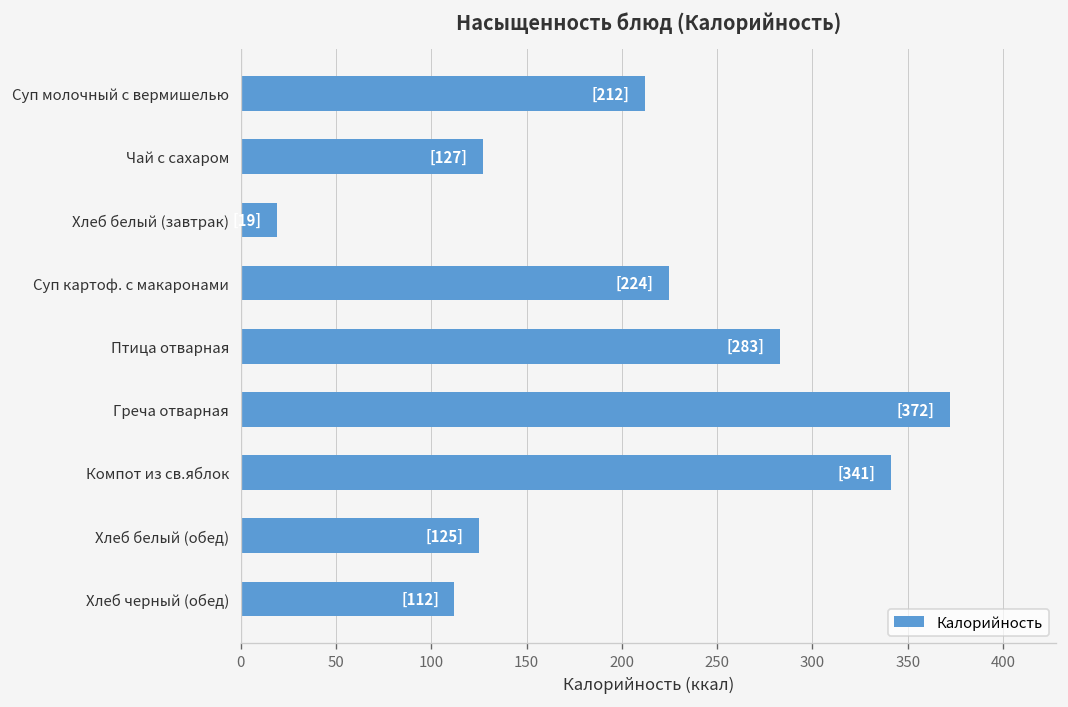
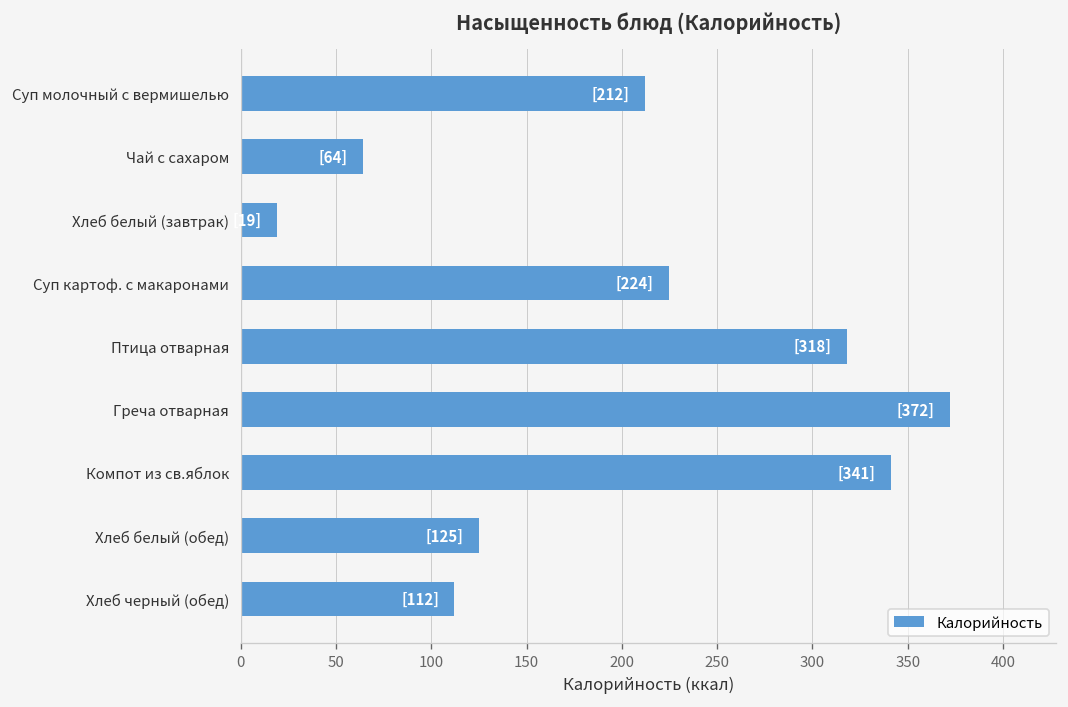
  {
    "Суп молочный с вермишелью": "212]",
-   "Чай с сахаром": "127]",
+   "Чай с сахаром": "64]",
    "Хлеб белый (завтрак)": "19]",
-   "Птица отварная": "283]",
+   "Птица отварная": "318]",
    "Греча отварная": "372]",
    "Компот из св.яблок": "341]",
    "Хлеб белый (обед)": "125]",
    "Хлеб черный (обед)": "112]"
  }
